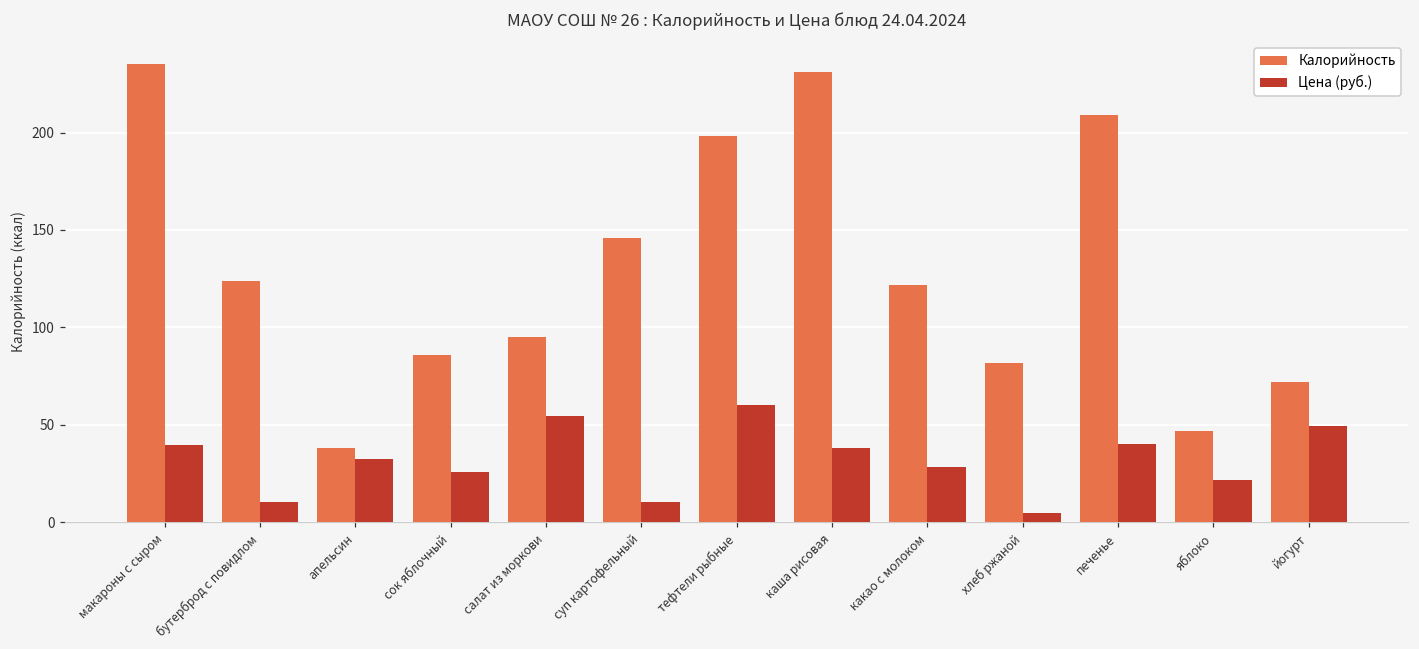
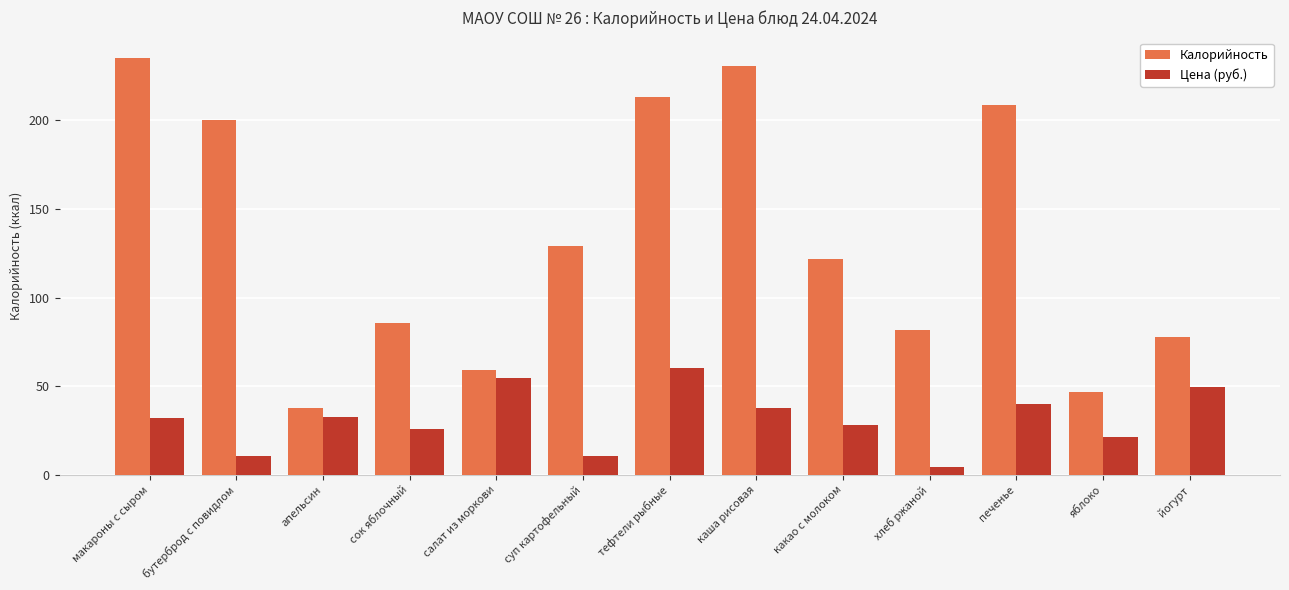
  {
    "Калорийность": {
      "макароны с сыром": 235,
-     "бутерброд с повидлом": 124,
+     "бутерброд с повидлом": 200,
      "апельсин": 38,
      "сок яблочный": 86,
-     "салат из моркови": 95,
-     "суп картофельный": 146,
-     "тефтели рыбные": 198,
+     "салат из моркови": 59,
+     "суп картофельный": 129,
+     "тефтели рыбные": 213,
      "каша рисовая": 231,
      "какао с молоком": 122,
      "хлеб ржаной": 82,
      "печенье": 209,
      "яблоко": 47,
-     "йогурт": 72
+     "йогурт": 78
    },
    "Цена (руб.)": {
-     "макароны с сыром": 40,
+     "макароны с сыром": 32,
      "бутерброд с повидлом": 11,
      "апельсин": 33,
      "сок яблочный": 26,
      "салат из моркови": 55,
      "суп картофельный": 11,
      "тефтели рыбные": 60,
      "каша рисовая": 38,
      "какао с молоком": 28,
      "хлеб ржаной": 5,
      "печенье": 40,
      "яблоко": 22,
      "йогурт": 49
    }
  }
